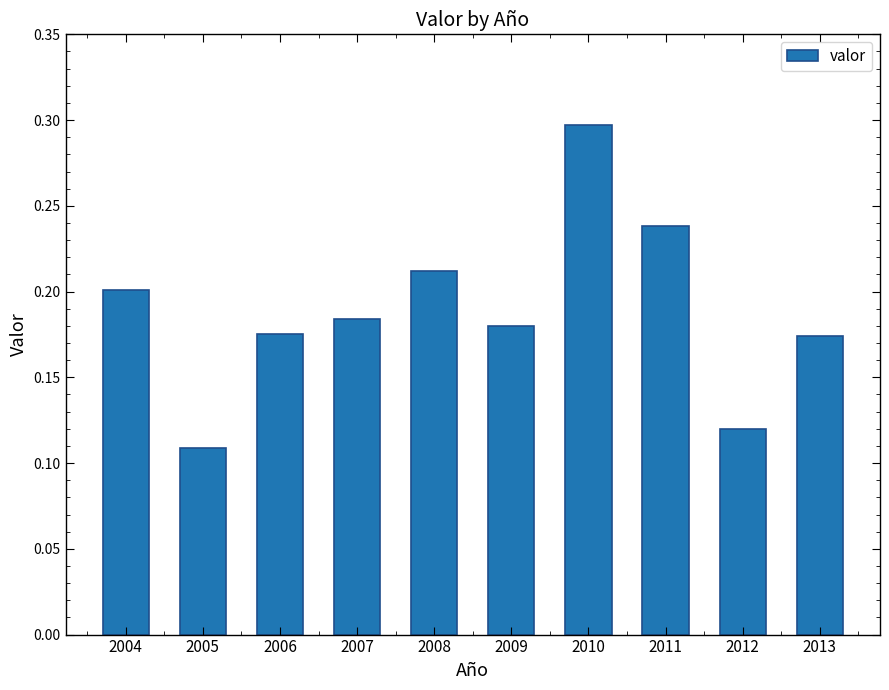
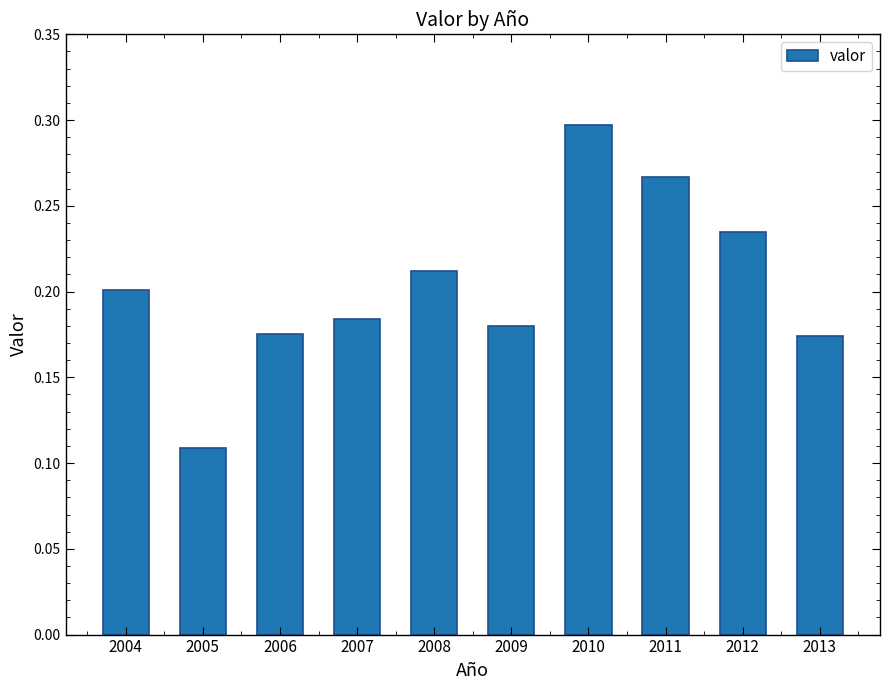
  {
    "2004": 0.201,
    "2005": 0.109,
    "2006": 0.175,
    "2007": 0.184,
    "2008": 0.212,
    "2009": 0.180,
    "2010": 0.297,
-   "2011": 0.238,
-   "2012": 0.120,
+   "2011": 0.267,
+   "2012": 0.235,
    "2013": 0.174
  }
